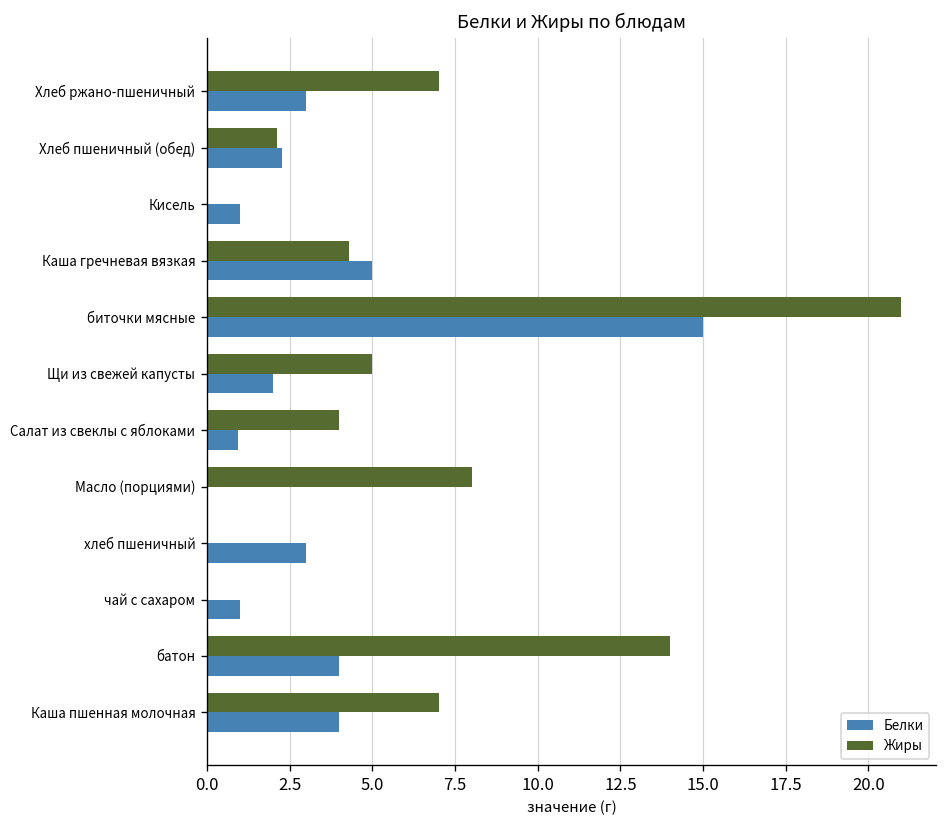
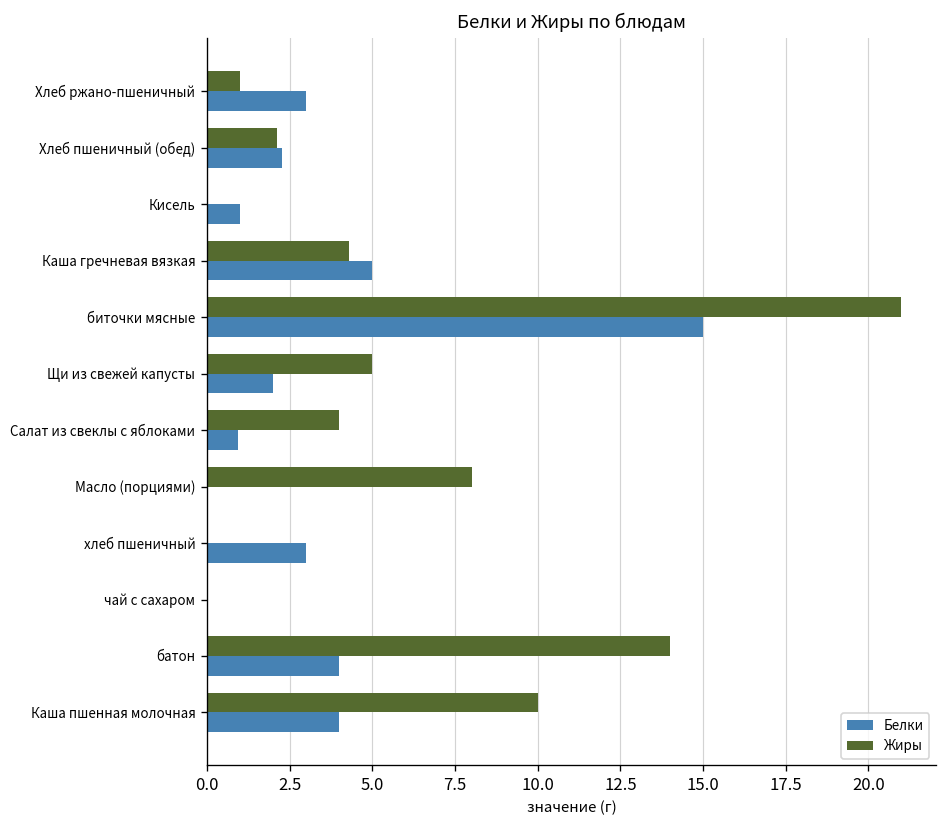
  {
    "Белки": {
      "Хлеб ржано-пшеничный": 3,
      "Хлеб пшеничный (обед)": 2.3,
      "Кисель": 1,
      "Каша гречневая вязкая": 5,
      "биточки мясные": 15,
      "Щи из свежей капусты": 2,
      "Салат из свеклы с яблоками": 1,
      "Масло (порциями)": 0,
      "хлеб пшеничный": 3,
-     "чай с сахаром": 1,
+     "чай с сахаром": 0,
      "батон": 4,
      "Каша пшенная молочная": 4
    },
    "Жиры": {
-     "Хлеб ржано-пшеничный": 7,
+     "Хлеб ржано-пшеничный": 1,
      "Хлеб пшеничный (обед)": 2.1,
      "Кисель": 0,
      "Каша гречневая вязкая": 4.3,
      "биточки мясные": 21,
      "Щи из свежей капусты": 5,
      "Салат из свеклы с яблоками": 4,
      "Масло (порциями)": 8,
      "хлеб пшеничный": 0,
      "чай с сахаром": 0,
      "батон": 14,
-     "Каша пшенная молочная": 7
+     "Каша пшенная молочная": 10
    }
  }
